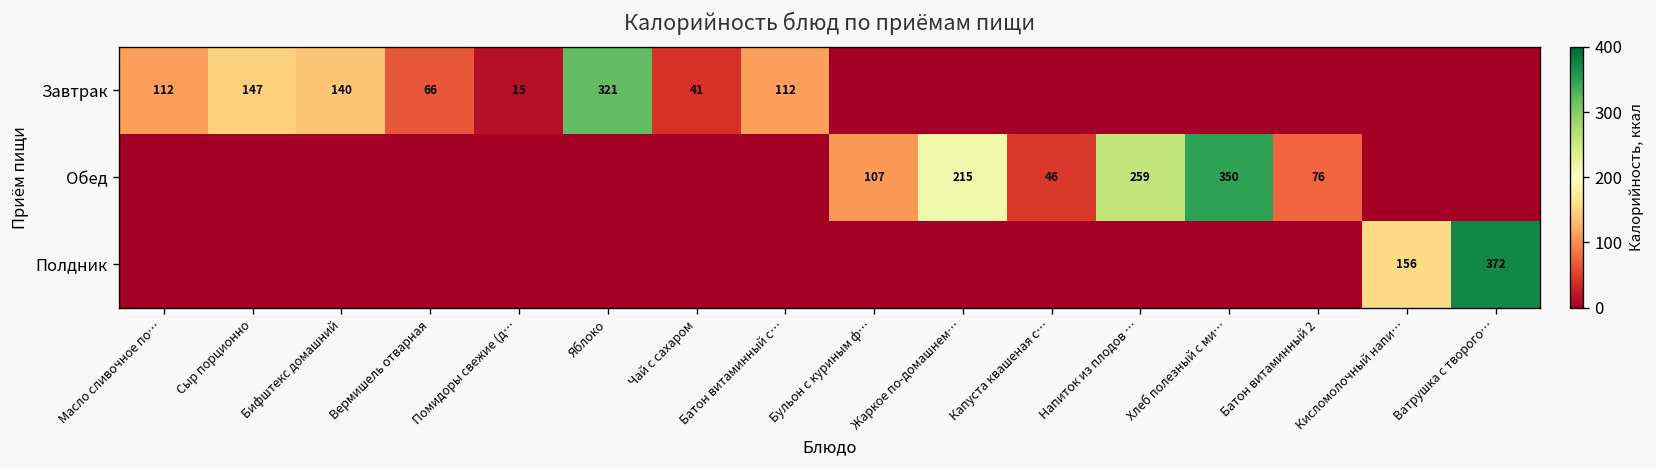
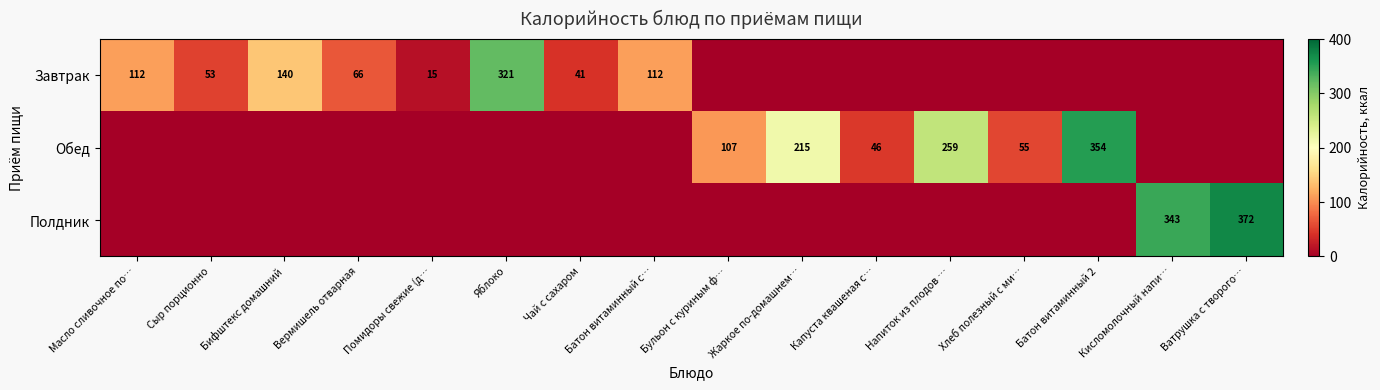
  {
    "Завтрак": {
      "Масло сливочное по…": 112,
-     "Сыр порционно": 147,
+     "Сыр порционно": 53,
      "Бифштекс домашний": 140,
      "Вермишель отварная": 66,
      "Помидоры свежие (д…": 15,
      "Яблоко": 321,
      "Чай с сахаром": 41,
      "Батон витаминный с…": 112
    },
    "Обед": {
      "Бульон с куриным ф…": 107,
      "Жаркое по-домашнем…": 215,
      "Капуста квашеная с…": 46,
      "Напиток из плодов …": 259,
-     "Хлеб полезный с ми…": 350,
-     "Батон витаминный 2": 76
+     "Хлеб полезный с ми…": 55,
+     "Батон витаминный 2": 354
    },
    "Полдник": {
-     "Кисломолочный напи…": 156,
+     "Кисломолочный напи…": 343,
      "Ватрушка с творого…": 372
    }
  }
